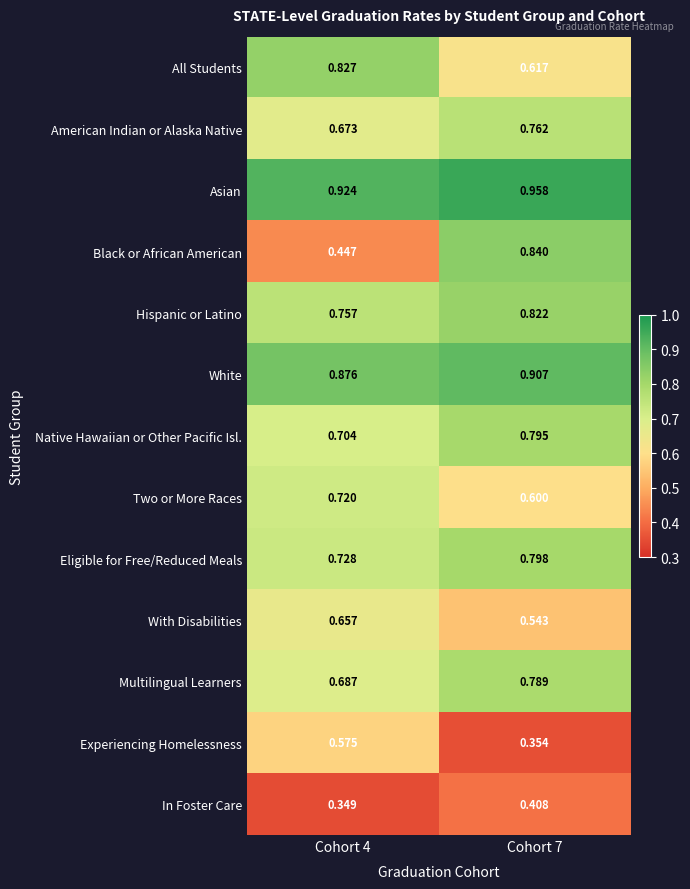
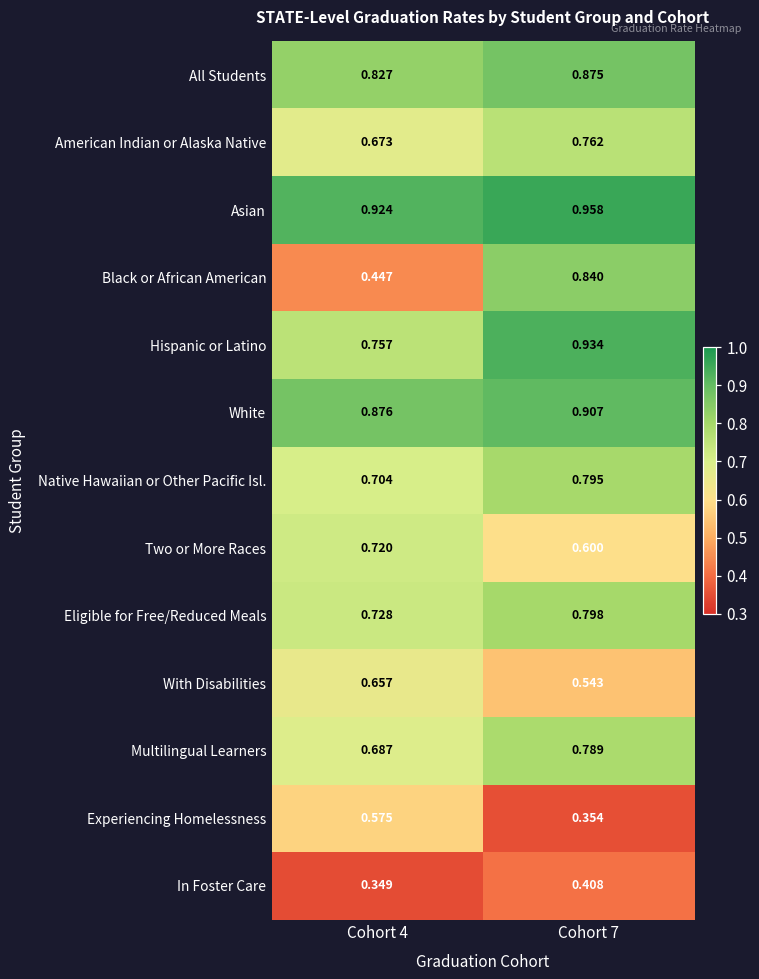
  {
    "All Students": {
      "Cohort 4": 0.827,
-     "Cohort 7": 0.617
+     "Cohort 7": 0.875
    },
    "American Indian or Alaska Native": {
      "Cohort 4": 0.673,
      "Cohort 7": 0.762
    },
    "Asian": {
      "Cohort 4": 0.924,
      "Cohort 7": 0.958
    },
    "Black or African American": {
      "Cohort 4": 0.447,
      "Cohort 7": 0.840
    },
    "Hispanic or Latino": {
      "Cohort 4": 0.757,
-     "Cohort 7": 0.822
+     "Cohort 7": 0.934
    },
    "White": {
      "Cohort 4": 0.876,
      "Cohort 7": 0.907
    },
    "Native Hawaiian or Other Pacific Isl.": {
      "Cohort 4": 0.704,
      "Cohort 7": 0.795
    },
    "Two or More Races": {
      "Cohort 4": 0.720,
      "Cohort 7": 0.600
    },
    "Eligible for Free/Reduced Meals": {
      "Cohort 4": 0.728,
      "Cohort 7": 0.798
    },
    "With Disabilities": {
      "Cohort 4": 0.657,
      "Cohort 7": 0.543
    },
    "Multilingual Learners": {
      "Cohort 4": 0.687,
      "Cohort 7": 0.789
    },
    "Experiencing Homelessness": {
      "Cohort 4": 0.575,
      "Cohort 7": 0.354
    },
    "In Foster Care": {
      "Cohort 4": 0.349,
      "Cohort 7": 0.408
    }
  }
